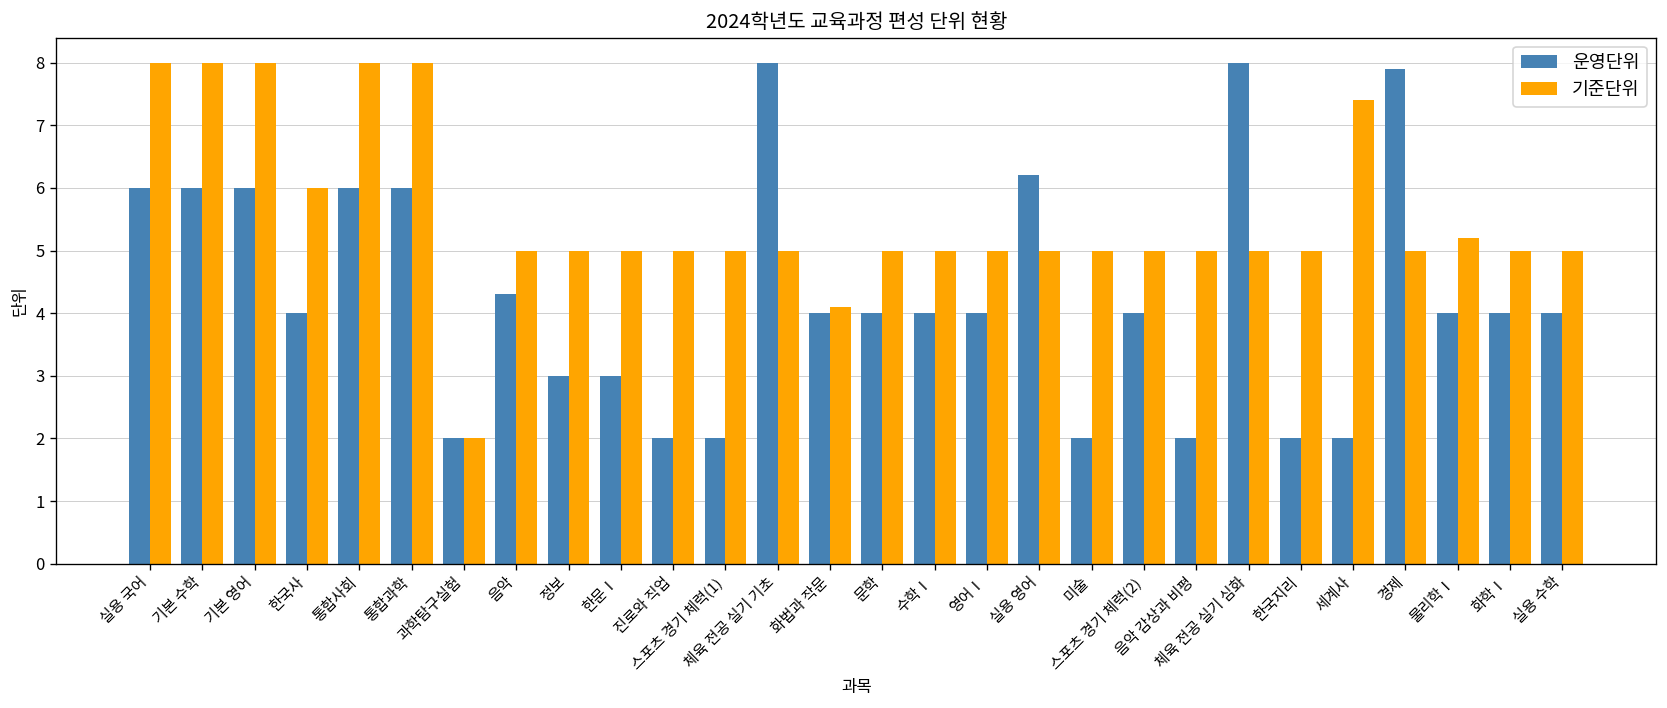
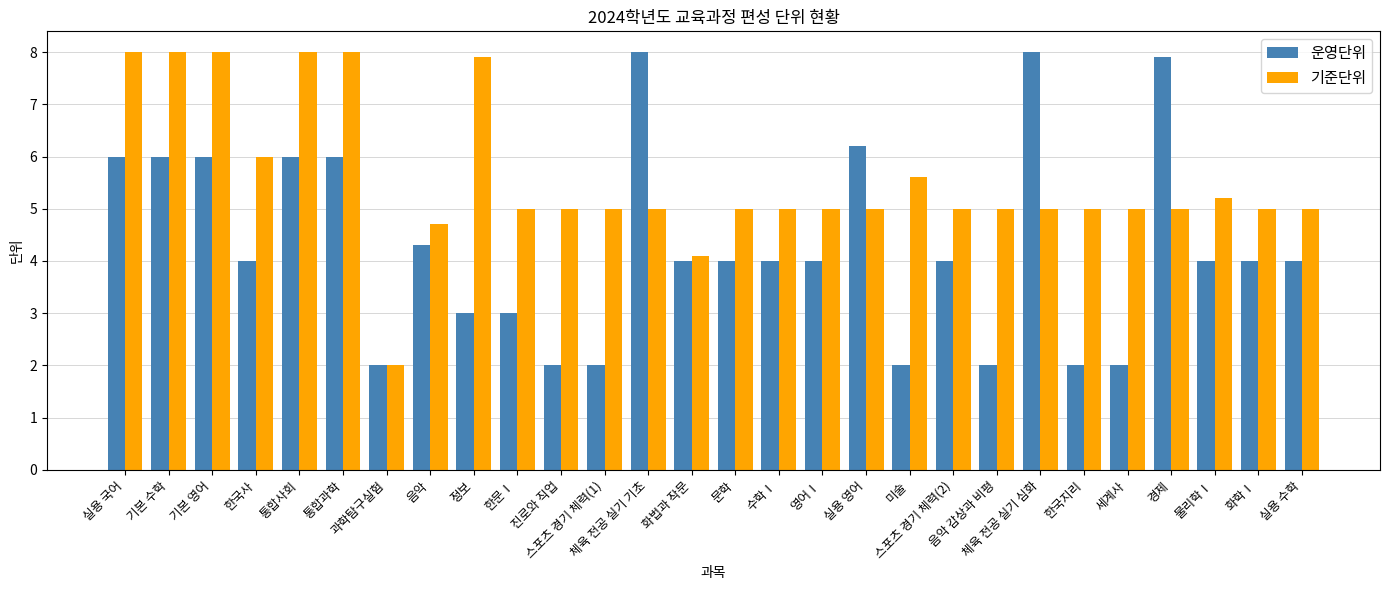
  {
    "운영단위": {
      "실용 국어": 6.0,
      "기본 수학": 6.0,
      "기본 영어": 6.0,
      "한국사": 4.0,
      "통합사회": 6.0,
      "통합과학": 6.0,
      "과학탐구실험": 2.0,
      "음악": 4.3,
      "정보": 3.0,
      "한문Ⅰ": 3.0,
      "진로와 직업": 2.0,
      "스포츠 경기 체력(1)": 2.0,
      "체육 전공 실기 기초": 8.0,
      "화법과 작문": 4.0,
      "문학": 4.0,
      "수학Ⅰ": 4.0,
      "영어Ⅰ": 4.0,
      "실용 영어": 6.2,
      "미술": 2.0,
      "스포츠 경기 체력(2)": 4.0,
      "음악 감상과 비평": 2.0,
      "체육 전공 실기 심화": 8.0,
      "한국지리": 2.0,
      "세계사": 2.0,
      "경제": 7.9,
      "물리학Ⅰ": 4.0,
      "화학Ⅰ": 4.0,
      "실용 수학": 4.0
    },
    "기준단위": {
      "실용 국어": 8.0,
      "기본 수학": 8.0,
      "기본 영어": 8.0,
      "한국사": 6.0,
      "통합사회": 8.0,
      "통합과학": 8.0,
      "과학탐구실험": 2.0,
-     "음악": 5.0,
-     "정보": 5.0,
+     "음악": 4.7,
+     "정보": 7.9,
      "한문Ⅰ": 5.0,
      "진로와 직업": 5.0,
      "스포츠 경기 체력(1)": 5.0,
      "체육 전공 실기 기초": 5.0,
      "화법과 작문": 4.1,
      "문학": 5.0,
      "수학Ⅰ": 5.0,
      "영어Ⅰ": 5.0,
      "실용 영어": 5.0,
-     "미술": 5.0,
+     "미술": 5.6,
      "스포츠 경기 체력(2)": 5.0,
      "음악 감상과 비평": 5.0,
      "체육 전공 실기 심화": 5.0,
      "한국지리": 5.0,
-     "세계사": 7.4,
+     "세계사": 5.0,
      "경제": 5.0,
      "물리학Ⅰ": 5.2,
      "화학Ⅰ": 5.0,
      "실용 수학": 5.0
    }
  }
